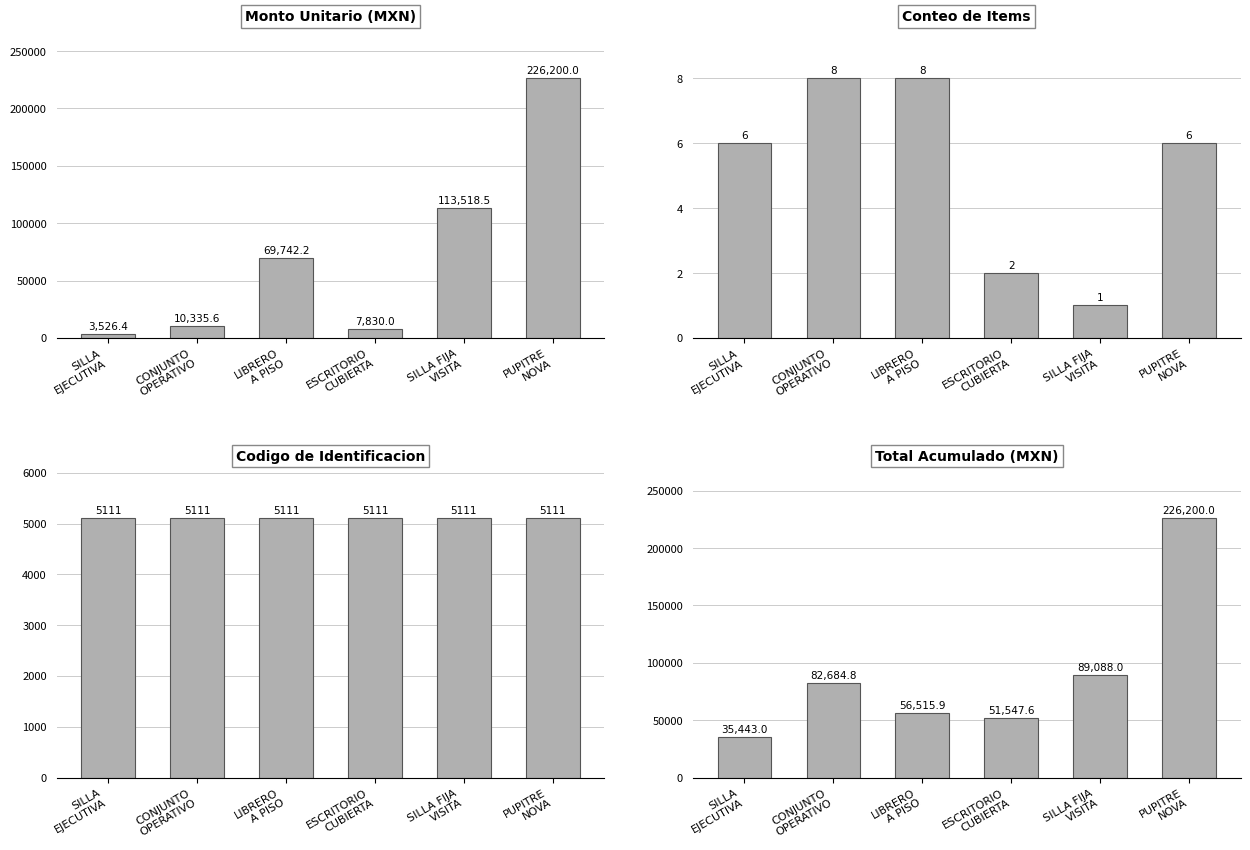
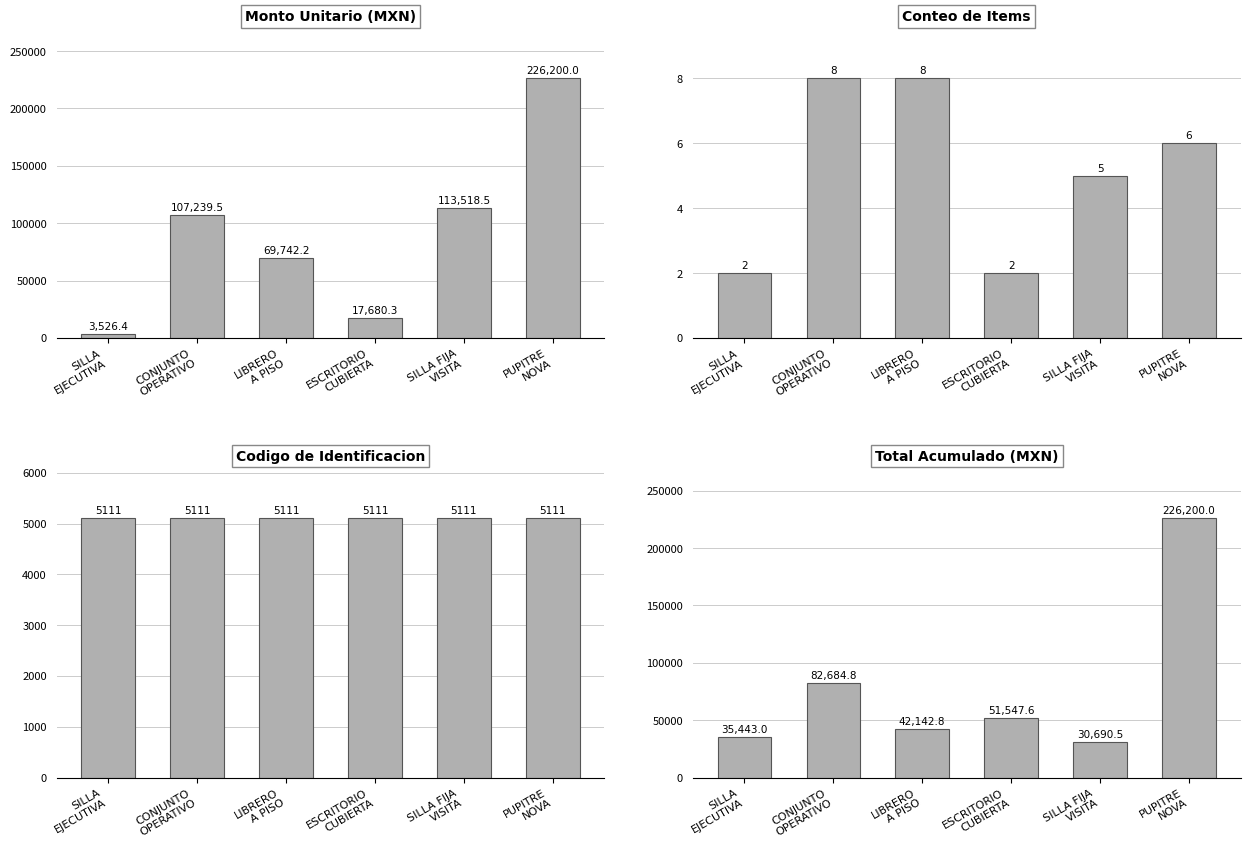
  {
    "Monto Unitario (MXN)": {
      "SILLA EJECUTIVA": "3,526.4",
-     "CONJUNTO OPERATIVO": "10,335.6",
+     "CONJUNTO OPERATIVO": "107,239.5",
      "LIBRERO A PISO": "69,742.2",
-     "ESCRITORIO CUBIERTA": "7,830.0",
+     "ESCRITORIO CUBIERTA": "17,680.3",
      "SILLA FIJA VISITA": "113,518.5",
      "PUPITRE NOVA": "226,200.0"
    },
    "Conteo de Items": {
-     "SILLA EJECUTIVA": "6",
+     "SILLA EJECUTIVA": "2",
      "CONJUNTO OPERATIVO": "8",
      "LIBRERO A PISO": "8",
      "ESCRITORIO CUBIERTA": "2",
-     "SILLA FIJA VISITA": "1",
+     "SILLA FIJA VISITA": "5",
      "PUPITRE NOVA": "6"
    },
    "Codigo de Identificacion": {
      "SILLA EJECUTIVA": "5111",
      "CONJUNTO OPERATIVO": "5111",
      "LIBRERO A PISO": "5111",
      "ESCRITORIO CUBIERTA": "5111",
      "SILLA FIJA VISITA": "5111",
      "PUPITRE NOVA": "5111"
    },
    "Total Acumulado (MXN)": {
      "SILLA EJECUTIVA": "35,443.0",
      "CONJUNTO OPERATIVO": "82,684.8",
-     "LIBRERO A PISO": "56,515.9",
+     "LIBRERO A PISO": "42,142.8",
      "ESCRITORIO CUBIERTA": "51,547.6",
-     "SILLA FIJA VISITA": "89,088.0",
+     "SILLA FIJA VISITA": "30,690.5",
      "PUPITRE NOVA": "226,200.0"
    }
  }
